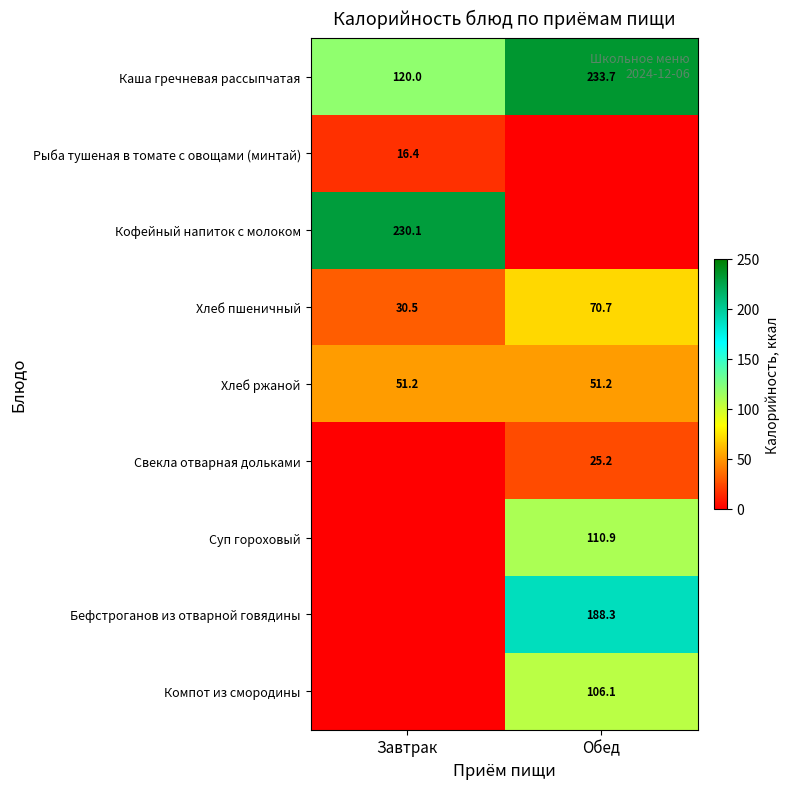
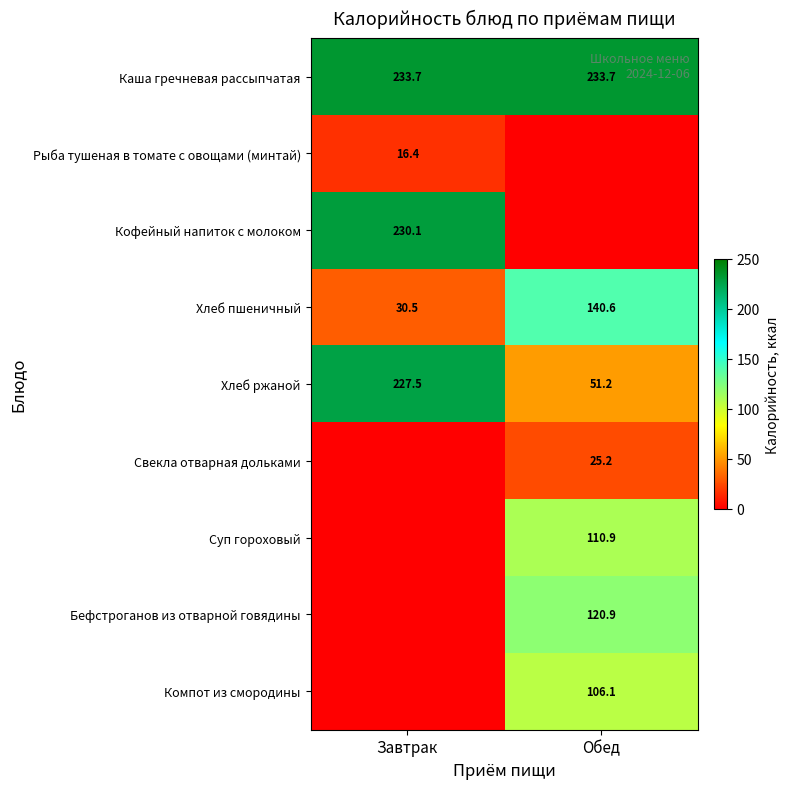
  {
    "Каша гречневая рассыпчатая": {
-     "Завтрак": 120.0
+     "Завтрак": 233.7
    },
    "Рыба тушеная в томате с овощами (минтай)": {
      "Завтрак": 16.4
    },
    "Кофейный напиток с молоком": {
      "Завтрак": 230.1
    },
    "Хлеб пшеничный": {
      "Завтрак": 30.5,
-     "Обед": 70.7
+     "Обед": 140.6
    },
    "Хлеб ржаной": {
-     "Завтрак": 51.2,
+     "Завтрак": 227.5,
      "Обед": 51.2
    },
    "Свекла отварная дольками": {
      "Обед": 25.2
    },
    "Суп гороховый": {
      "Обед": 110.9
    },
    "Бефстроганов из отварной говядины": {
-     "Обед": 188.3
+     "Обед": 120.9
    },
    "Компот из смородины": {
      "Обед": 106.1
    }
  }
